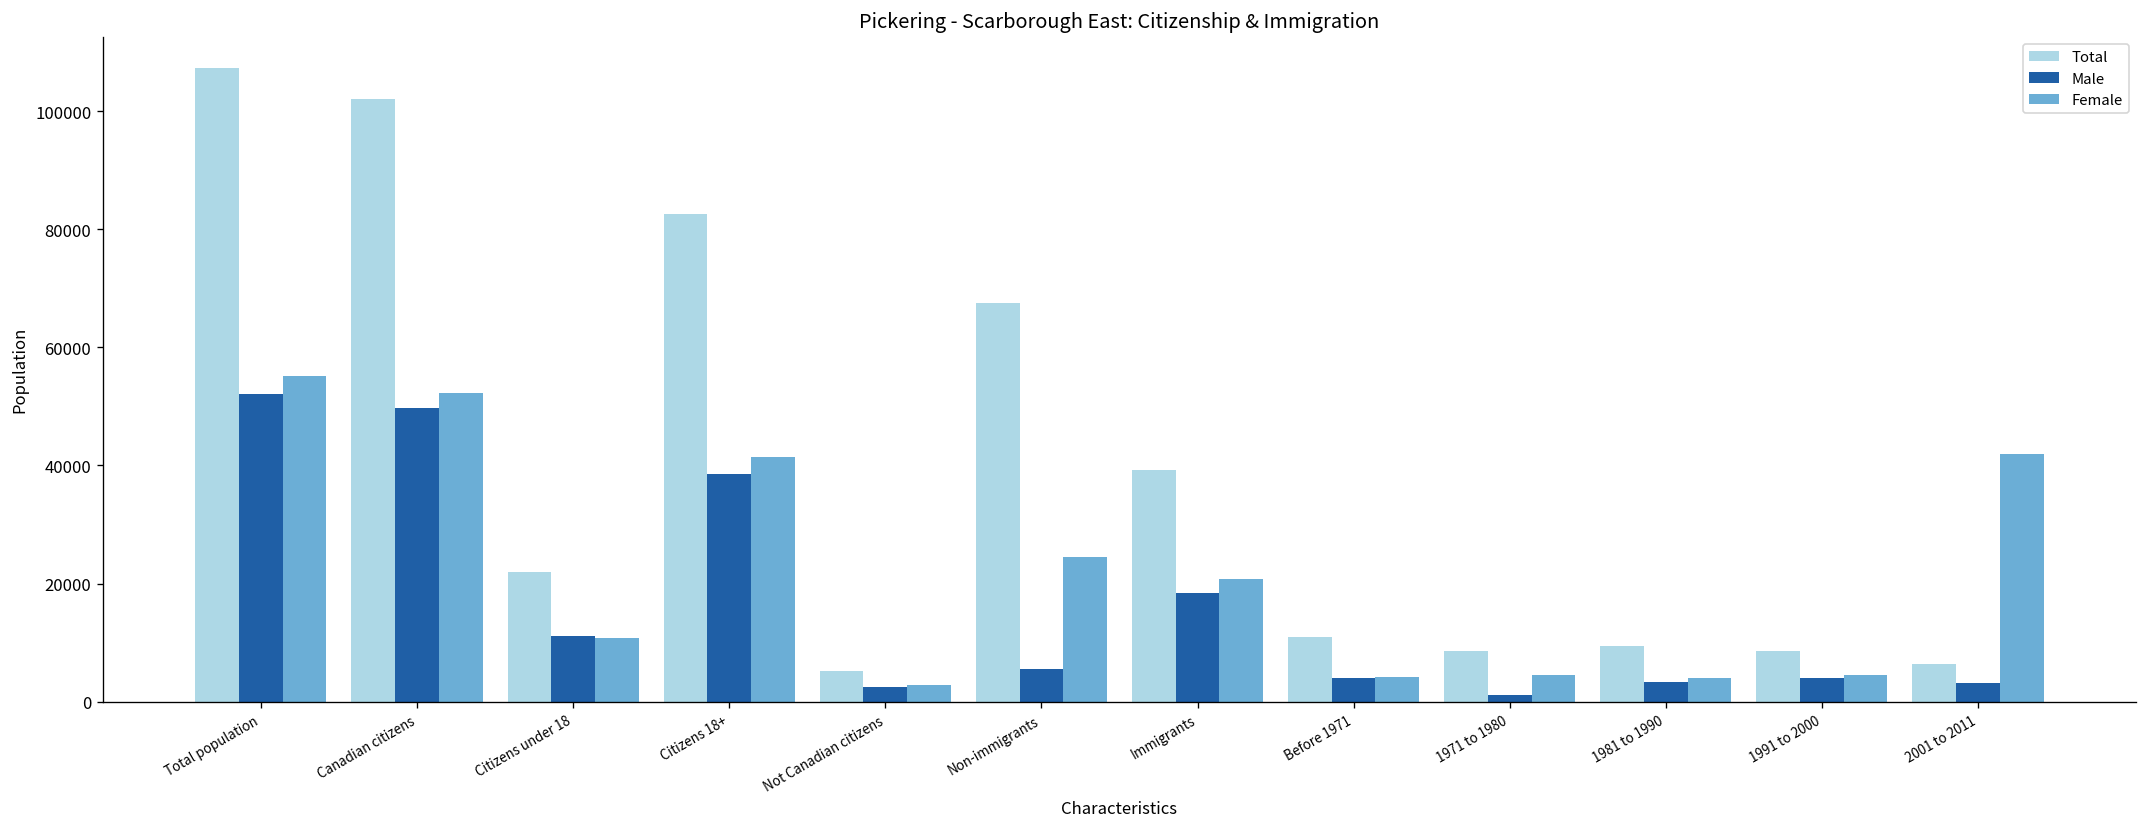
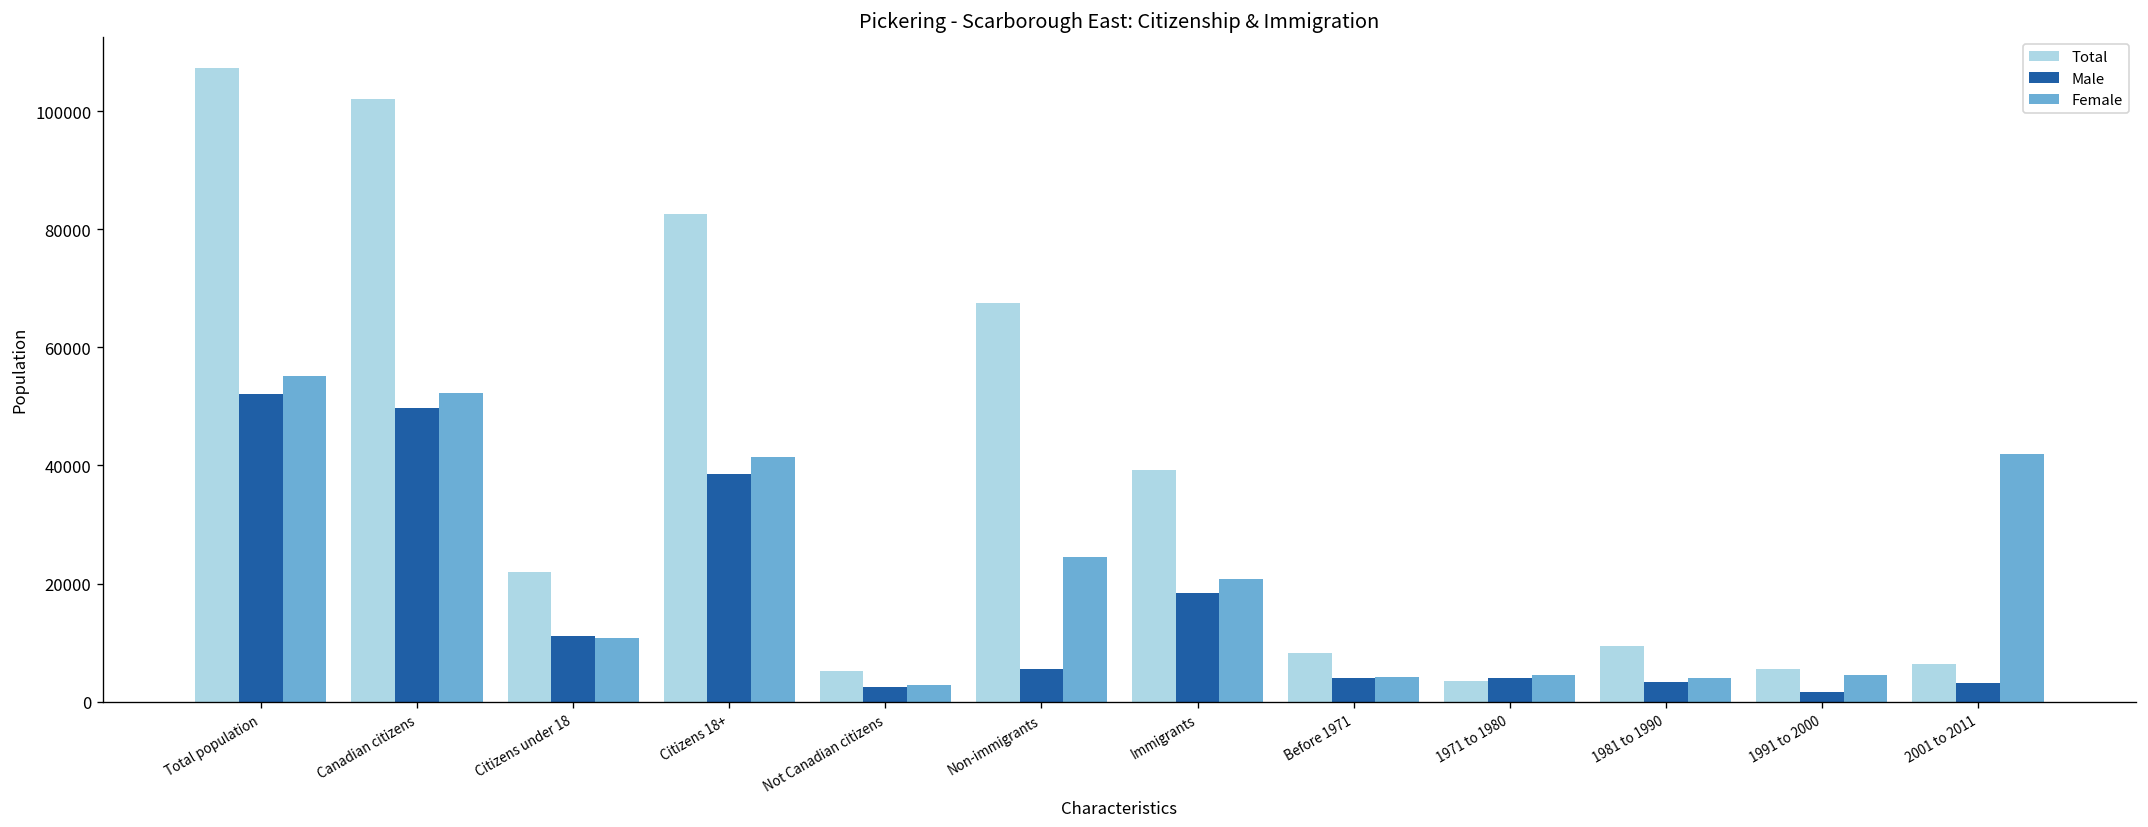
  {
    "Total": {
      "Total population": 107000,
      "Canadian citizens": 102000,
      "Citizens under 18": 22000,
      "Citizens 18+": 83000,
      "Not Canadian citizens": 5000,
      "Non-immigrants": 68000,
      "Immigrants": 39000,
-     "Before 1971": 11000,
-     "1971 to 1980": 9000,
+     "Before 1971": 8000,
+     "1971 to 1980": 3000,
      "1981 to 1990": 9000,
-     "1991 to 2000": 9000,
+     "1991 to 2000": 6000,
      "2001 to 2011": 6000
    },
    "Male": {
      "Total population": 52000,
      "Canadian citizens": 50000,
      "Citizens under 18": 11000,
      "Citizens 18+": 39000,
      "Not Canadian citizens": 2000,
      "Non-immigrants": 6000,
      "Immigrants": 18000,
      "Before 1971": 4000,
-     "1971 to 1980": 1000,
+     "1971 to 1980": 4000,
      "1981 to 1990": 3000,
-     "1991 to 2000": 4000,
+     "1991 to 2000": 2000,
      "2001 to 2011": 3000
    },
    "Female": {
      "Total population": 55000,
      "Canadian citizens": 52000,
      "Citizens under 18": 11000,
      "Citizens 18+": 41000,
      "Not Canadian citizens": 3000,
      "Non-immigrants": 24000,
      "Immigrants": 21000,
      "Before 1971": 4000,
      "1971 to 1980": 5000,
      "1981 to 1990": 4000,
      "1991 to 2000": 5000,
      "2001 to 2011": 42000
    }
  }
